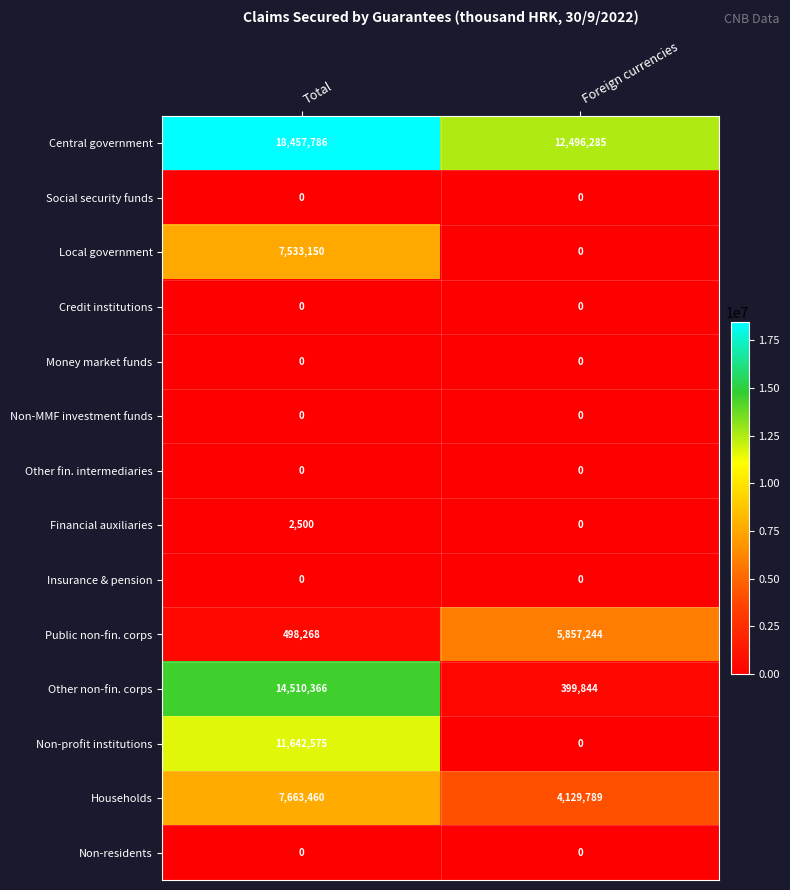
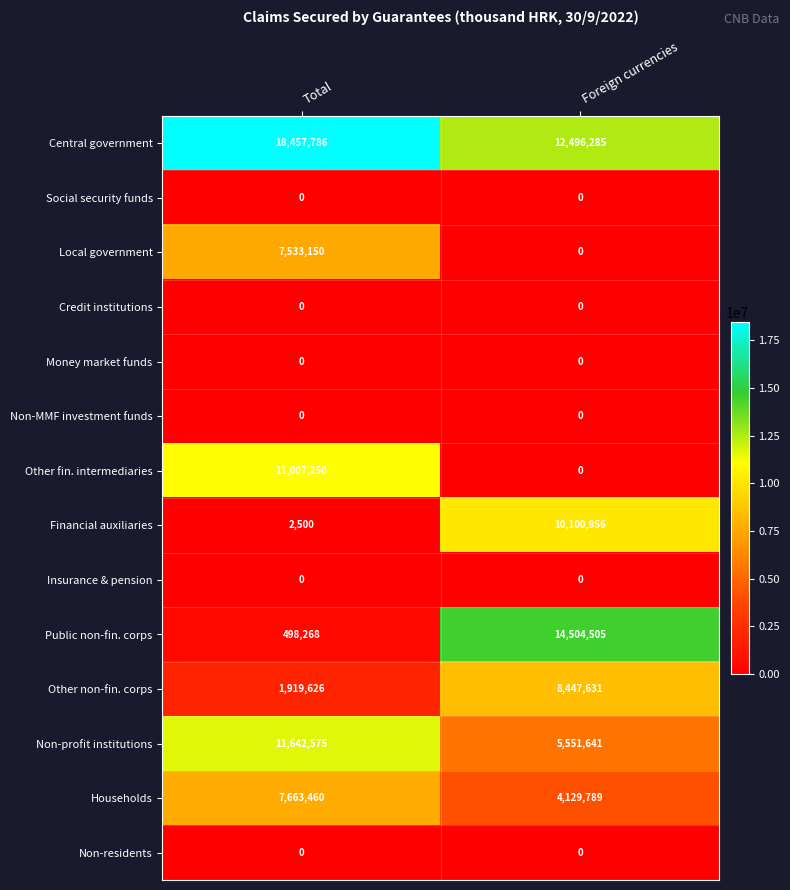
  {
    "Central government": {
      "Total": "18,457,786",
      "Foreign currencies": "12,496,285"
    },
    "Social security funds": {
      "Total": "0",
      "Foreign currencies": "0"
    },
    "Local government": {
      "Total": "7,533,150",
      "Foreign currencies": "0"
    },
    "Credit institutions": {
      "Total": "0",
      "Foreign currencies": "0"
    },
    "Money market funds": {
      "Total": "0",
      "Foreign currencies": "0"
    },
    "Non-MMF investment funds": {
      "Total": "0",
      "Foreign currencies": "0"
    },
    "Other fin. intermediaries": {
-     "Total": "0",
+     "Total": "11,007,250",
      "Foreign currencies": "0"
    },
    "Financial auxiliaries": {
      "Total": "2,500",
-     "Foreign currencies": "0"
+     "Foreign currencies": "10,100,956"
    },
    "Insurance & pension": {
      "Total": "0",
      "Foreign currencies": "0"
    },
    "Public non-fin. corps": {
      "Total": "498,268",
-     "Foreign currencies": "5,857,244"
+     "Foreign currencies": "14,504,505"
    },
    "Other non-fin. corps": {
-     "Total": "14,510,366",
-     "Foreign currencies": "399,844"
+     "Total": "1,919,626",
+     "Foreign currencies": "8,447,631"
    },
    "Non-profit institutions": {
      "Total": "11,642,575",
-     "Foreign currencies": "0"
+     "Foreign currencies": "5,551,641"
    },
    "Households": {
      "Total": "7,663,460",
      "Foreign currencies": "4,129,789"
    },
    "Non-residents": {
      "Total": "0",
      "Foreign currencies": "0"
    }
  }
